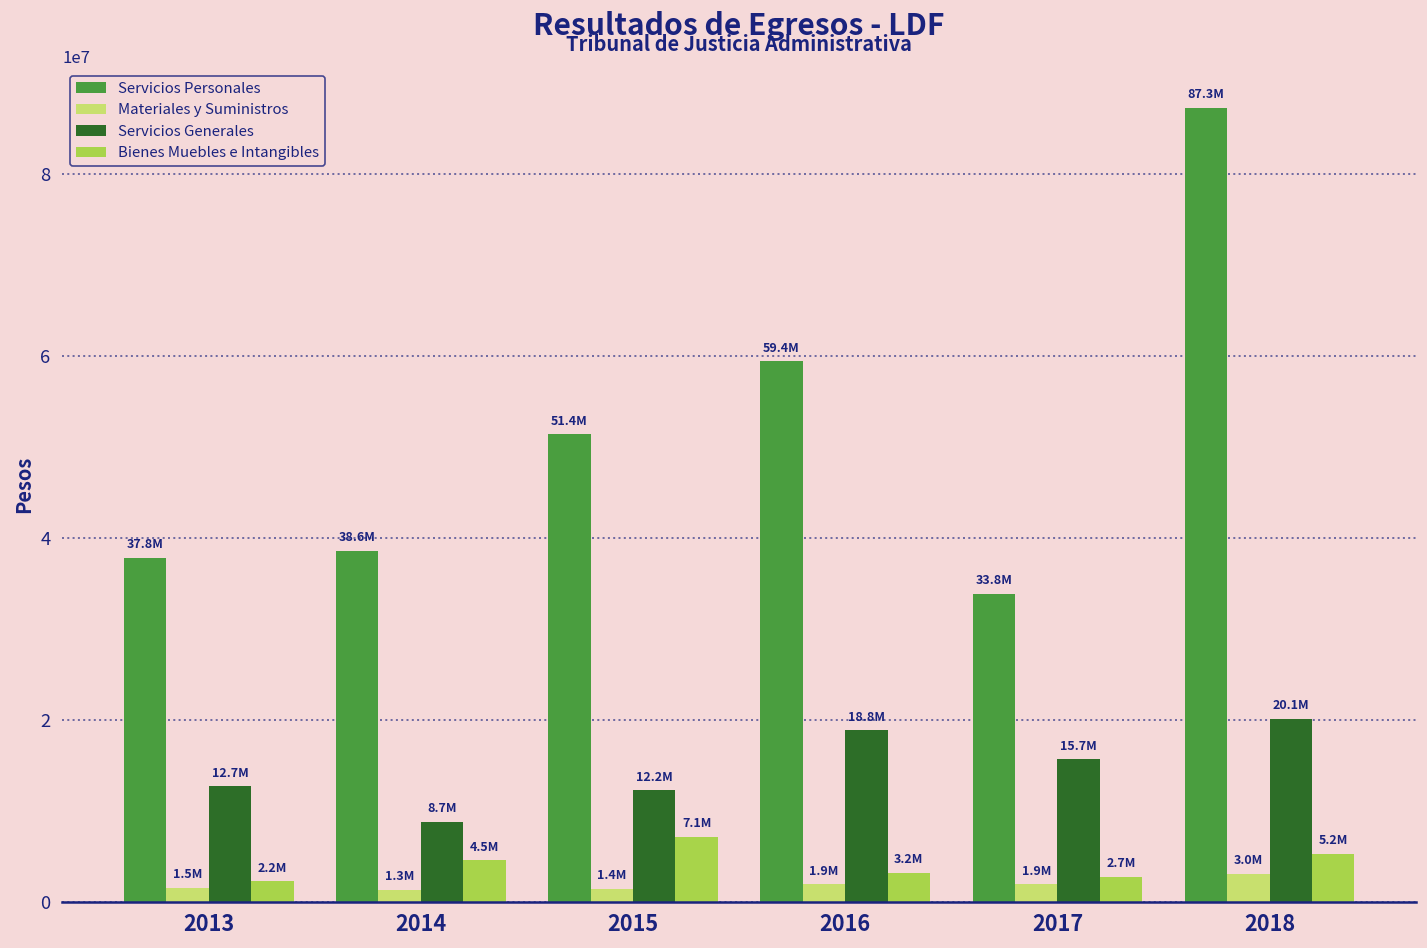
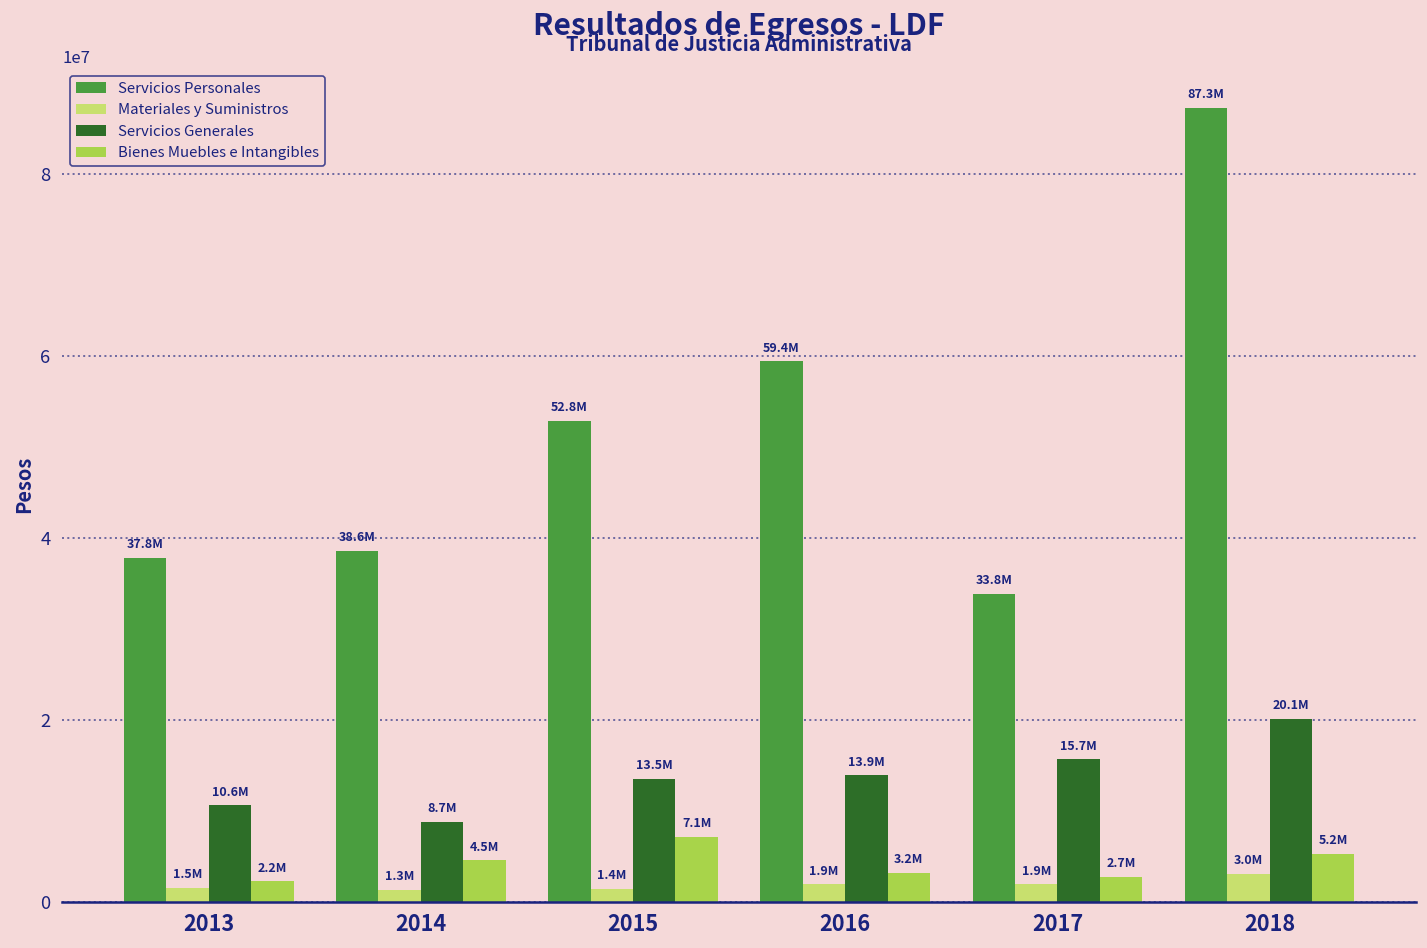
  {
    "Servicios Personales": {
      "2013": "37.8M",
      "2014": "38.6M",
-     "2015": "51.4M",
+     "2015": "52.8M",
      "2016": "59.4M",
      "2017": "33.8M",
      "2018": "87.3M"
    },
    "Servicios Generales": {
-     "2013": "12.7M",
+     "2013": "10.6M",
      "2014": "8.7M",
-     "2015": "12.2M",
-     "2016": "18.8M",
+     "2015": "13.5M",
+     "2016": "13.9M",
      "2017": "15.7M",
      "2018": "20.1M"
    }
  }
